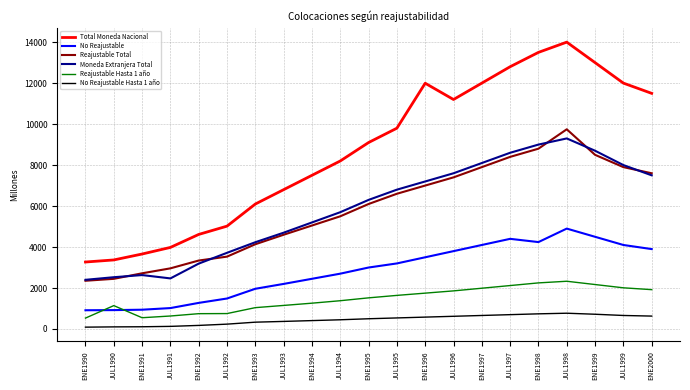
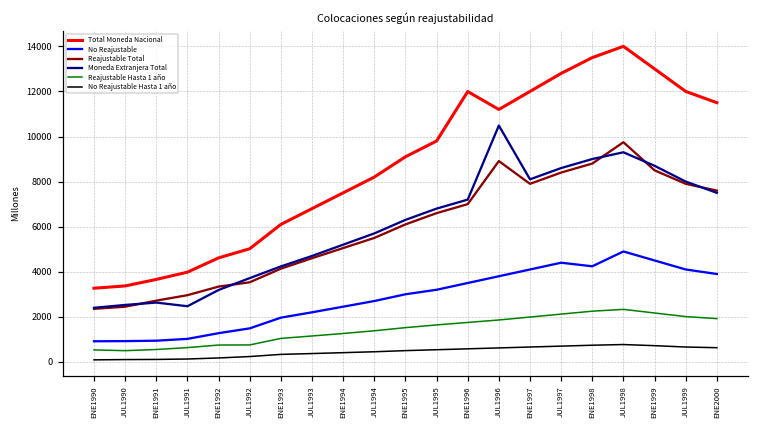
  {
    "Total Moneda Nacional": {
      "ENE1990": 3300,
      "JUL1990": 3400,
      "ENE1991": 3700,
      "JUL1991": 4000,
      "ENE1992": 4600,
      "JUL1992": 5000,
      "ENE1993": 6100,
      "JUL1993": 6800,
      "ENE1994": 7500,
      "JUL1994": 8200,
      "ENE1995": 9100,
      "JUL1995": 9800,
      "ENE1996": 12000,
      "JUL1996": 11200,
      "ENE1997": 12000,
      "JUL1997": 12800,
      "ENE1998": 13500,
      "JUL1998": 14000,
      "ENE1999": 13000,
      "JUL1999": 12000,
      "ENE2000": 11500
    },
    "No Reajustable": {
      "ENE1990": 900,
      "JUL1990": 900,
      "ENE1991": 900,
      "JUL1991": 1000,
      "ENE1992": 1300,
      "JUL1992": 1500,
      "ENE1993": 2000,
      "JUL1993": 2200,
      "ENE1994": 2500,
      "JUL1994": 2700,
      "ENE1995": 3000,
      "JUL1995": 3200,
      "ENE1996": 3500,
      "JUL1996": 3800,
      "ENE1997": 4100,
      "JUL1997": 4400,
      "ENE1998": 4200,
      "JUL1998": 4900,
      "ENE1999": 4500,
      "JUL1999": 4100,
      "ENE2000": 3900
    },
    "Reajustable Total": {
      "JUL1991": 3000,
      "ENE1992": 3300,
      "JUL1992": 3500,
      "ENE1994": 5100,
      "JUL1994": 5500,
      "ENE1995": 6100,
      "JUL1995": 6600,
      "ENE1996": 7000,
-     "JUL1996": 7400,
+     "JUL1996": 8900,
      "ENE1997": 7900,
      "JUL1997": 8400,
      "ENE1998": 8800,
      "JUL1998": 9700,
      "ENE1999": 8500
    },
    "Moneda Extranjera Total": {
      "JUL1991": 2500,
      "ENE1992": 3200,
      "JUL1992": 3700,
      "ENE1994": 5200,
      "JUL1994": 5700,
      "ENE1995": 6300,
      "JUL1995": 6800,
      "ENE1996": 7200,
-     "JUL1996": 7600,
+     "JUL1996": 10500,
      "ENE1997": 8100,
      "JUL1997": 8600,
      "ENE1998": 9000,
      "JUL1998": 9300,
      "ENE1999": 8700
    },
    "Reajustable Hasta 1 año": {
      "ENE1990": 500,
-     "JUL1990": 1100,
+     "JUL1990": 500,
      "ENE1991": 600,
      "JUL1991": 600,
      "ENE1992": 700,
      "JUL1992": 800,
      "ENE1993": 1000,
      "JUL1993": 1200,
      "ENE1994": 1300,
      "JUL1994": 1400,
      "ENE1995": 1500,
      "JUL1995": 1600,
      "ENE1996": 1800,
      "JUL1996": 1900,
      "ENE1997": 2000,
      "JUL1997": 2100,
      "ENE1998": 2300,
      "JUL1998": 2300,
      "ENE1999": 2200,
      "JUL1999": 2000,
      "ENE2000": 1900
    },
    "No Reajustable Hasta 1 año": {
      "ENE1990": 100,
      "JUL1990": 100,
      "ENE1991": 100,
      "JUL1991": 100,
      "ENE1992": 200,
      "JUL1992": 200,
      "ENE1993": 300,
      "JUL1993": 400,
      "ENE1994": 400,
      "JUL1994": 500,
      "ENE1995": 500,
      "JUL1995": 500,
      "ENE1996": 600,
      "JUL1996": 600,
      "ENE1997": 700,
      "JUL1997": 700,
      "ENE1998": 700,
      "JUL1998": 800,
      "ENE1999": 700,
      "JUL1999": 700,
      "ENE2000": 600
    }
  }
